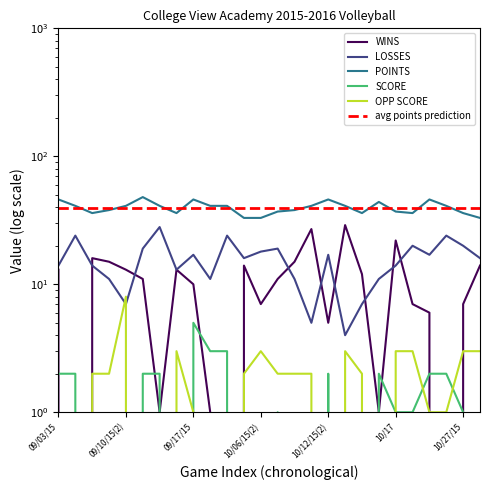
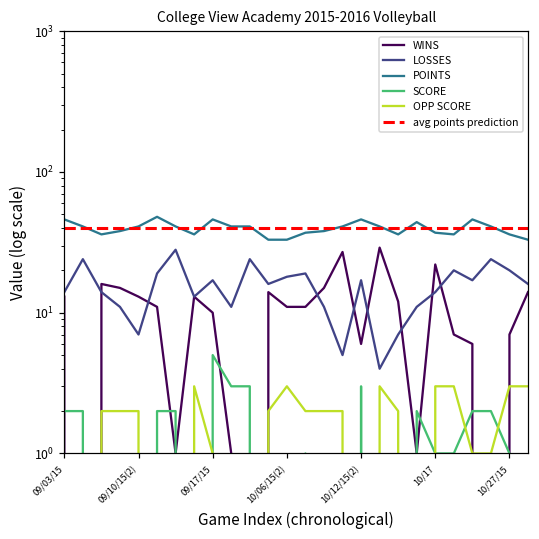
  {
    "WINS": {
      "09/03/15": 13,
      "09/10/15(2)": 13,
      "09/17/15": 10,
-     "10/06/15(2)": 7,
-     "10/12/15(2)": 5,
+     "10/06/15(2)": 11,
+     "10/12/15(2)": 6,
      "10/17": 22,
      "10/27/15": 7
    },
    "SCORE": {
      "09/03/15": 2,
      "09/17/15": 5,
-     "10/12/15(2)": 2,
+     "10/12/15(2)": 3,
      "10/17": 1,
      "10/27/15": 1
    },
    "OPP SCORE": {
-     "09/10/15(2)": 8,
+     "09/10/15(2)": 2,
      "09/17/15": 1,
      "10/06/15(2)": 3,
      "10/17": 3,
      "10/27/15": 3
    }
  }
